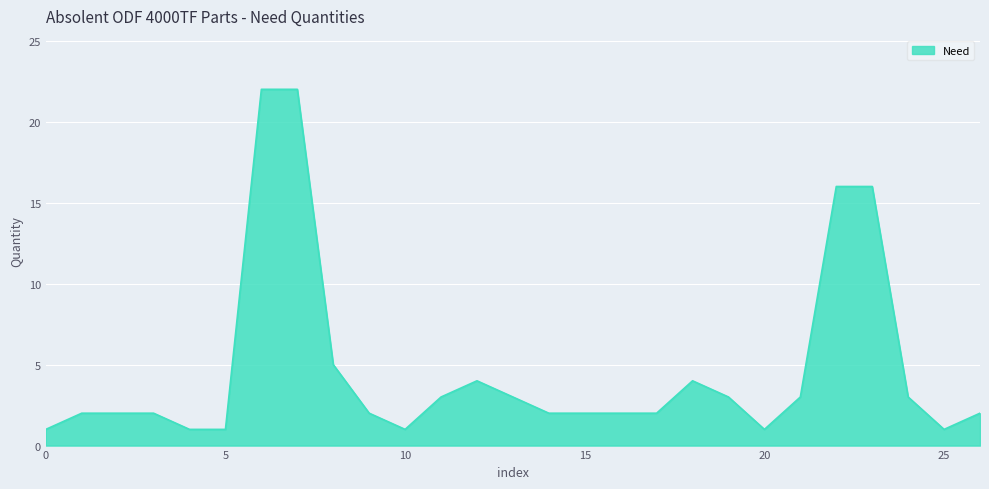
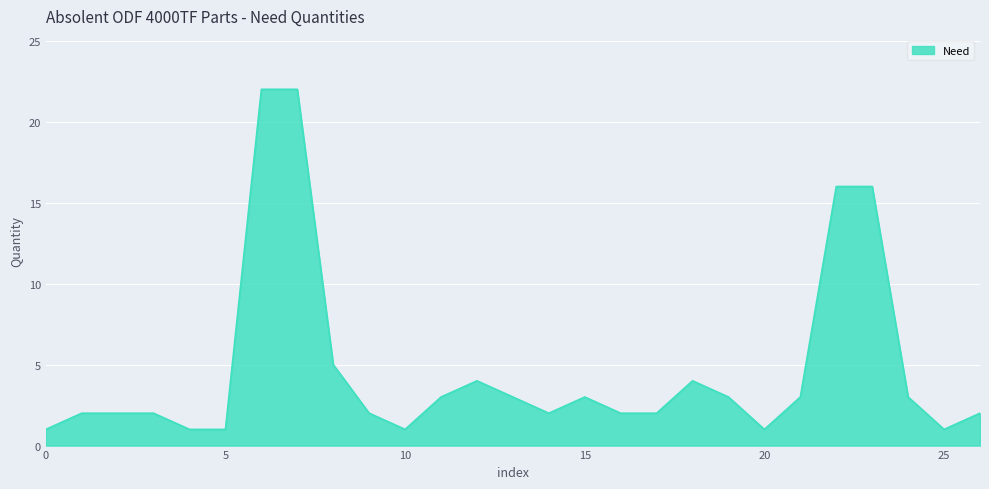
  {
    "0": 1,
    "5": 1,
    "10": 1,
-   "15": 2,
+   "15": 3,
    "20": 1,
    "25": 1
  }
